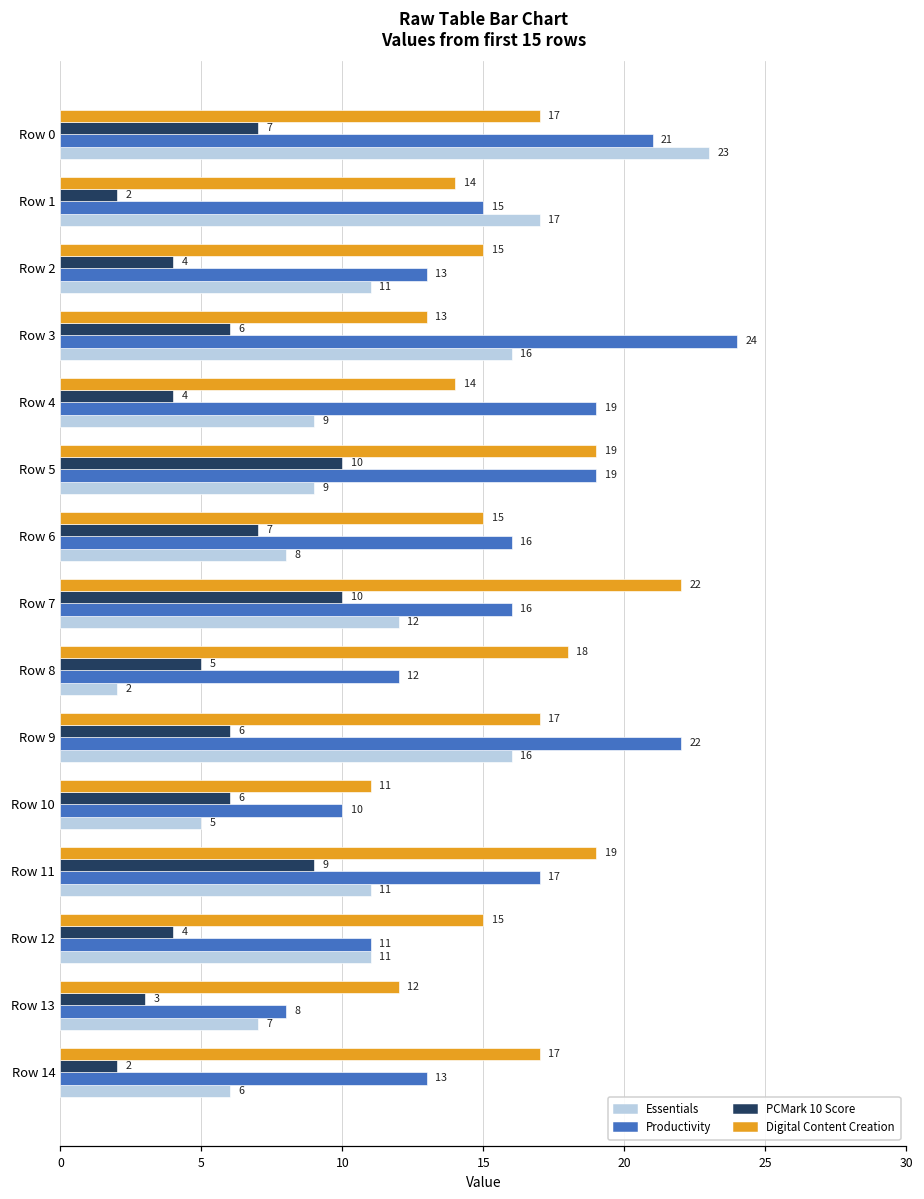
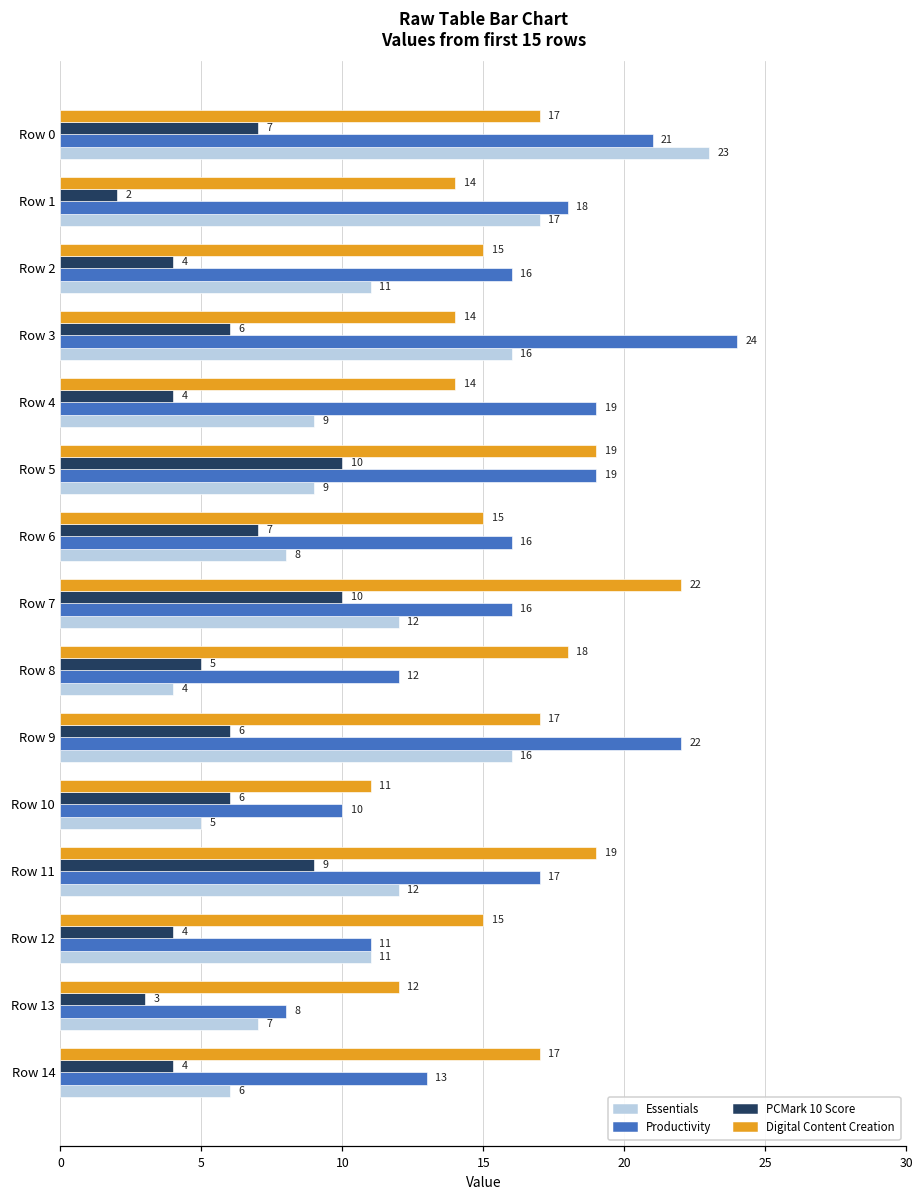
  {
    "Essentials": {
      "Row 0": 23,
      "Row 1": 17,
      "Row 2": 11,
      "Row 3": 16,
      "Row 4": 9,
      "Row 5": 9,
      "Row 6": 8,
      "Row 7": 12,
-     "Row 8": 2,
+     "Row 8": 4,
      "Row 9": 16,
      "Row 10": 5,
-     "Row 11": 11,
+     "Row 11": 12,
      "Row 12": 11,
      "Row 13": 7,
      "Row 14": 6
    },
    "Productivity": {
      "Row 0": 21,
-     "Row 1": 15,
-     "Row 2": 13,
+     "Row 1": 18,
+     "Row 2": 16,
      "Row 3": 24,
      "Row 4": 19,
      "Row 5": 19,
      "Row 6": 16,
      "Row 7": 16,
      "Row 8": 12,
      "Row 9": 22,
      "Row 10": 10,
      "Row 11": 17,
      "Row 12": 11,
      "Row 13": 8,
      "Row 14": 13
    },
    "PCMark 10 Score": {
      "Row 0": 7,
      "Row 1": 2,
      "Row 2": 4,
      "Row 3": 6,
      "Row 4": 4,
      "Row 5": 10,
      "Row 6": 7,
      "Row 7": 10,
      "Row 8": 5,
      "Row 9": 6,
      "Row 10": 6,
      "Row 11": 9,
      "Row 12": 4,
      "Row 13": 3,
-     "Row 14": 2
+     "Row 14": 4
    },
    "Digital Content Creation": {
      "Row 0": 17,
      "Row 1": 14,
      "Row 2": 15,
-     "Row 3": 13,
+     "Row 3": 14,
      "Row 4": 14,
      "Row 5": 19,
      "Row 6": 15,
      "Row 7": 22,
      "Row 8": 18,
      "Row 9": 17,
      "Row 10": 11,
      "Row 11": 19,
      "Row 12": 15,
      "Row 13": 12,
      "Row 14": 17
    }
  }
